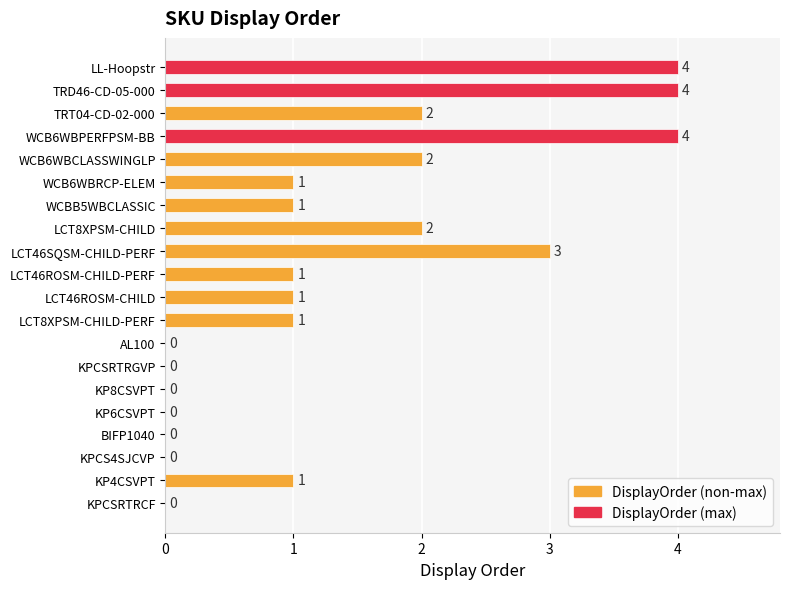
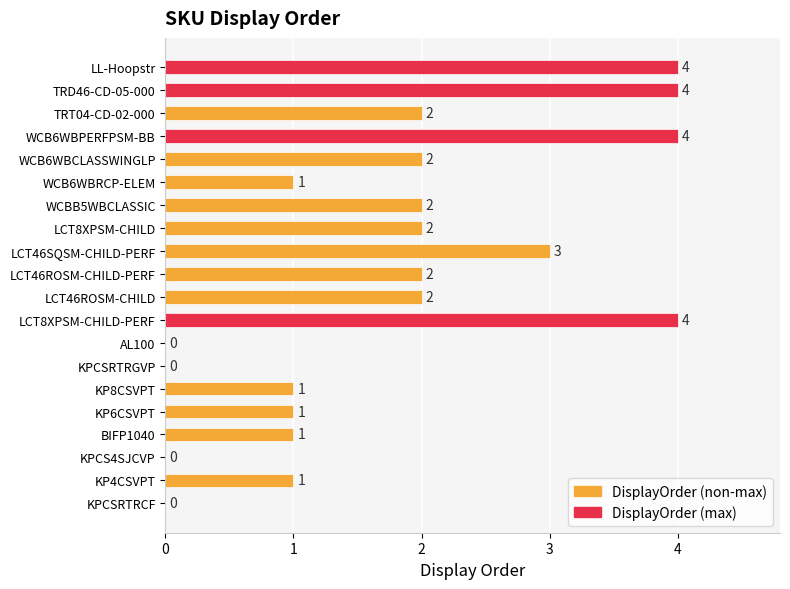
  {
    "LL-Hoopstr": 4,
    "TRD46-CD-05-000": 4,
    "TRT04-CD-02-000": 2,
    "WCB6WBPERFPSM-BB": 4,
    "WCB6WBCLASSWINGLP": 2,
    "WCB6WBRCP-ELEM": 1,
-   "WCBB5WBCLASSIC": 1,
+   "WCBB5WBCLASSIC": 2,
    "LCT8XPSM-CHILD": 2,
    "LCT46SQSM-CHILD-PERF": 3,
-   "LCT46ROSM-CHILD-PERF": 1,
-   "LCT46ROSM-CHILD": 1,
-   "LCT8XPSM-CHILD-PERF": 1,
+   "LCT46ROSM-CHILD-PERF": 2,
+   "LCT46ROSM-CHILD": 2,
+   "LCT8XPSM-CHILD-PERF": 4,
    "AL100": 0,
    "KPCSRTRGVP": 0,
-   "KP8CSVPT": 0,
-   "KP6CSVPT": 0,
-   "BIFP1040": 0,
+   "KP8CSVPT": 1,
+   "KP6CSVPT": 1,
+   "BIFP1040": 1,
    "KPCS4SJCVP": 0,
    "KP4CSVPT": 1,
    "KPCSRTRCF": 0
  }
